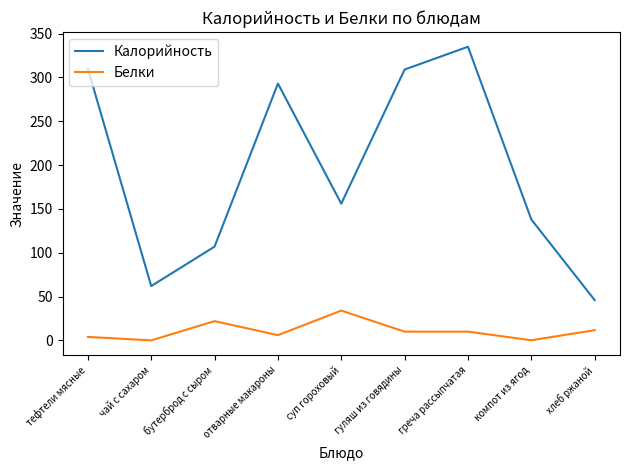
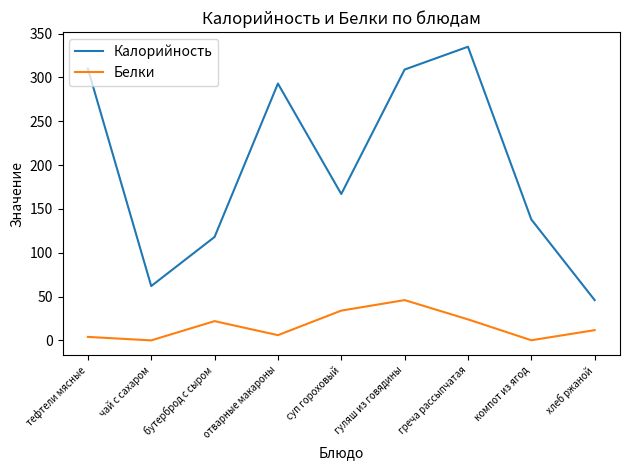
  {
    "Калорийность": {
      "чай с сахаром": 60,
-     "бутерброд с сыром": 110,
+     "бутерброд с сыром": 120,
      "отварные макароны": 290,
-     "суп гороховый": 160,
+     "суп гороховый": 170,
      "гуляш из говядины": 310,
      "греча рассыпчатая": 340,
      "компот из ягод": 140,
      "хлеб ржаной": 50
    },
    "Белки": {
      "тефтели мясные": 0,
      "чай с сахаром": 0,
      "бутерброд с сыром": 20,
      "отварные макароны": 10,
      "суп гороховый": 30,
-     "гуляш из говядины": 10,
-     "греча рассыпчатая": 10,
+     "гуляш из говядины": 50,
+     "греча рассыпчатая": 20,
      "компот из ягод": 0,
      "хлеб ржаной": 10
    }
  }
